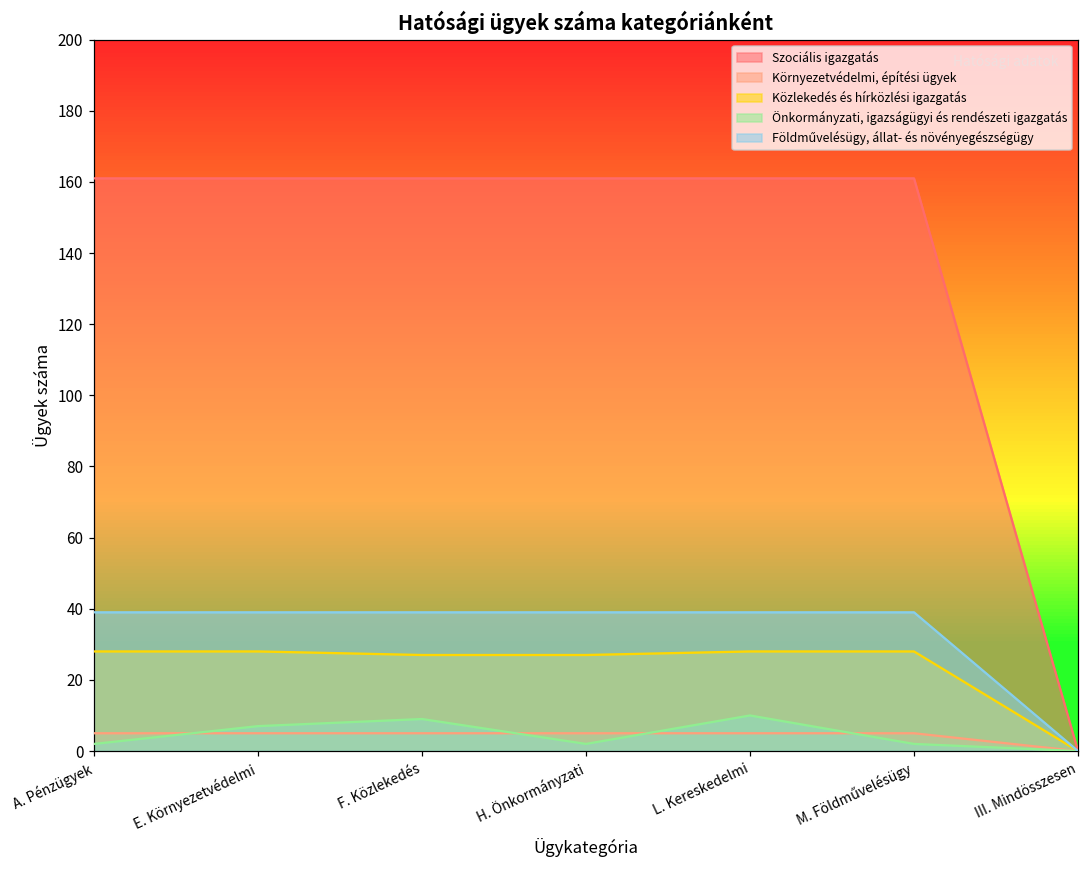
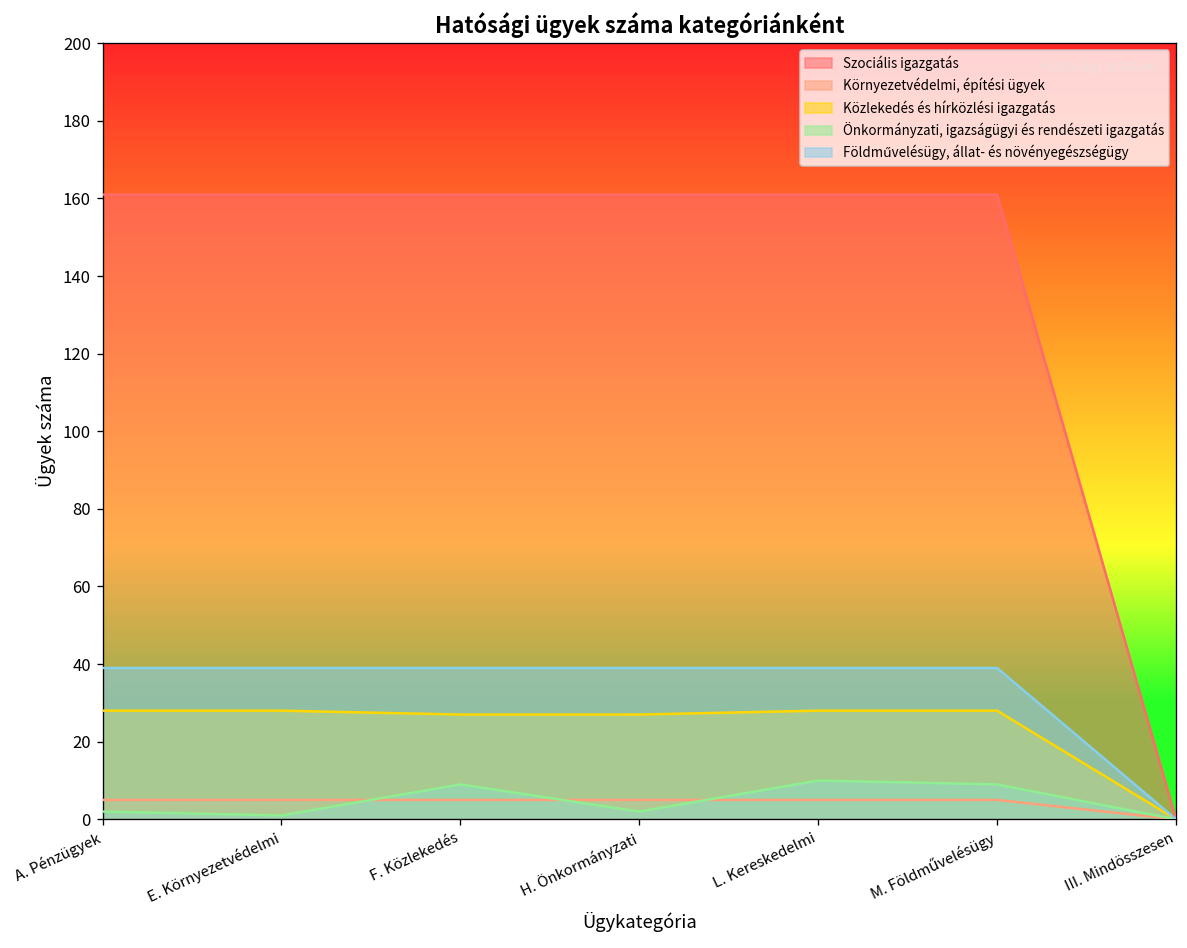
  {
    "Közlekedés és hírközlési igazgatás": {
      "A. Pénzügyek": 28,
      "E. Környezetvédelmi": 28,
      "F. Közlekedés": 27,
      "H. Önkormányzati": 27,
      "L. Kereskedelmi": 28,
      "M. Földművelésügy": 28
    },
    "Önkormányzati, igazságügyi és rendészeti igazgatás": {
      "A. Pénzügyek": 2,
-     "E. Környezetvédelmi": 7,
+     "E. Környezetvédelmi": 1,
      "F. Közlekedés": 9,
      "H. Önkormányzati": 2,
      "L. Kereskedelmi": 10,
-     "M. Földművelésügy": 2
+     "M. Földművelésügy": 9
    },
    "Földművelésügy, állat- és növényegészségügy": {
      "A. Pénzügyek": 39,
      "E. Környezetvédelmi": 39,
      "F. Közlekedés": 39,
      "H. Önkormányzati": 39,
      "L. Kereskedelmi": 39,
      "M. Földművelésügy": 39
    }
  }
